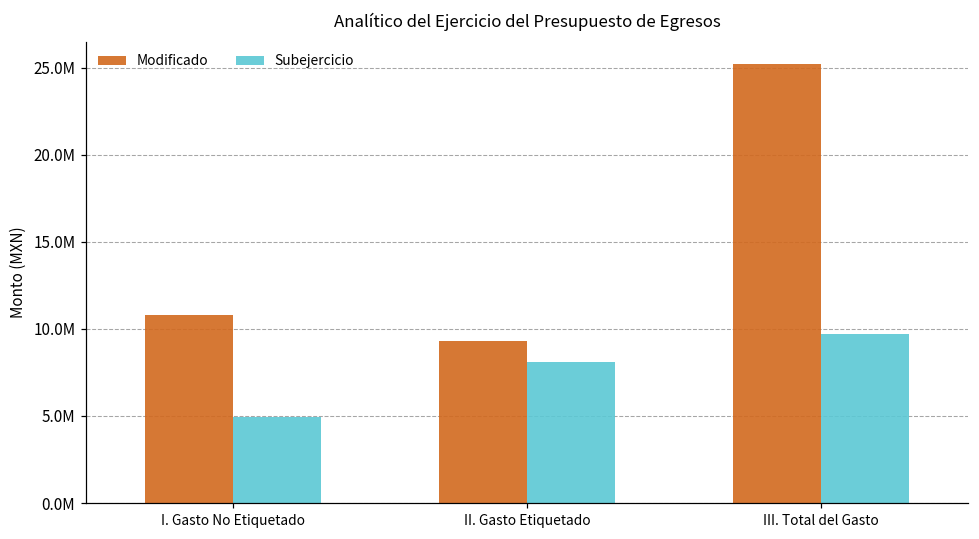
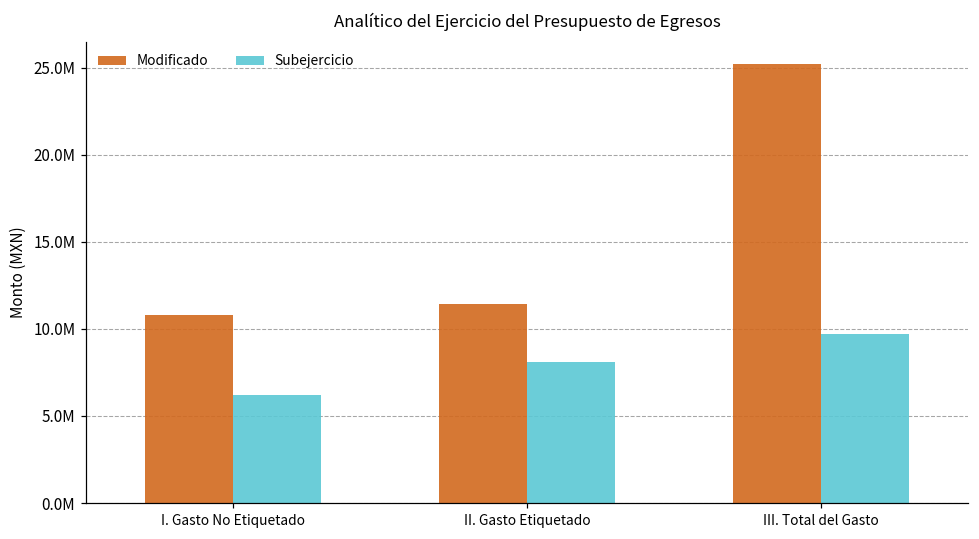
  {
    "Modificado": {
      "I. Gasto No Etiquetado": 10800000,
-     "II. Gasto Etiquetado": 9300000,
+     "II. Gasto Etiquetado": 11400000,
      "III. Total del Gasto": 25200000
    },
    "Subejercicio": {
-     "I. Gasto No Etiquetado": 4900000,
+     "I. Gasto No Etiquetado": 6200000,
      "II. Gasto Etiquetado": 8100000,
      "III. Total del Gasto": 9700000
    }
  }
